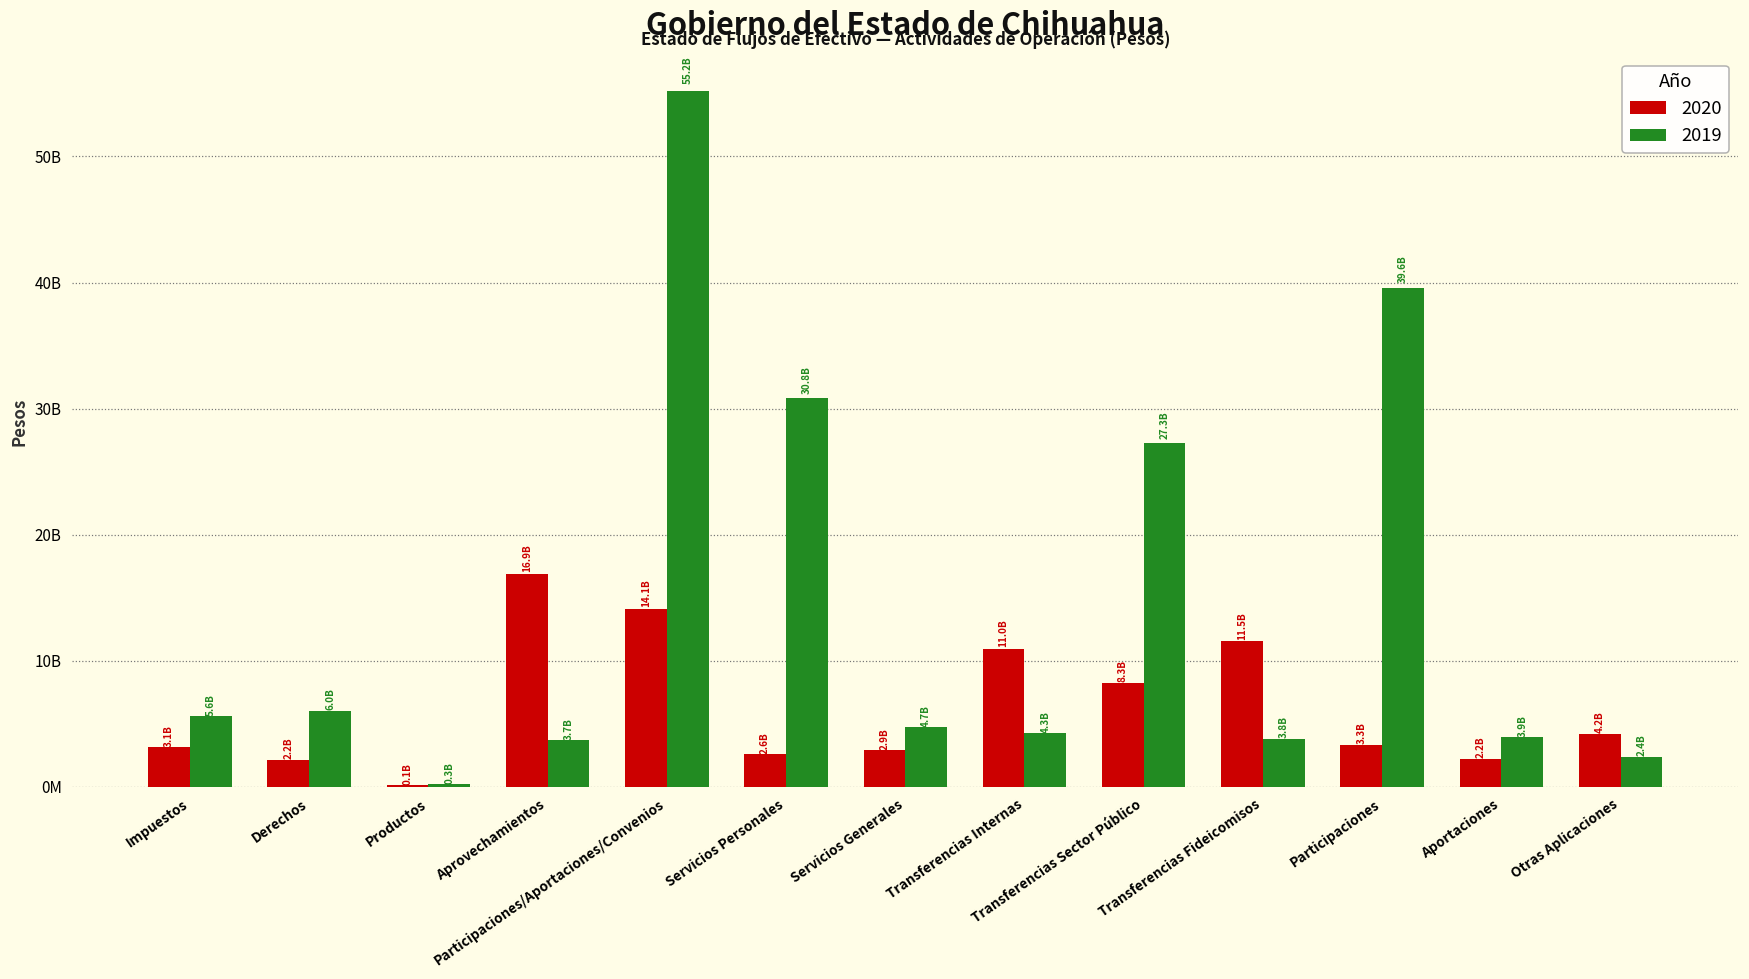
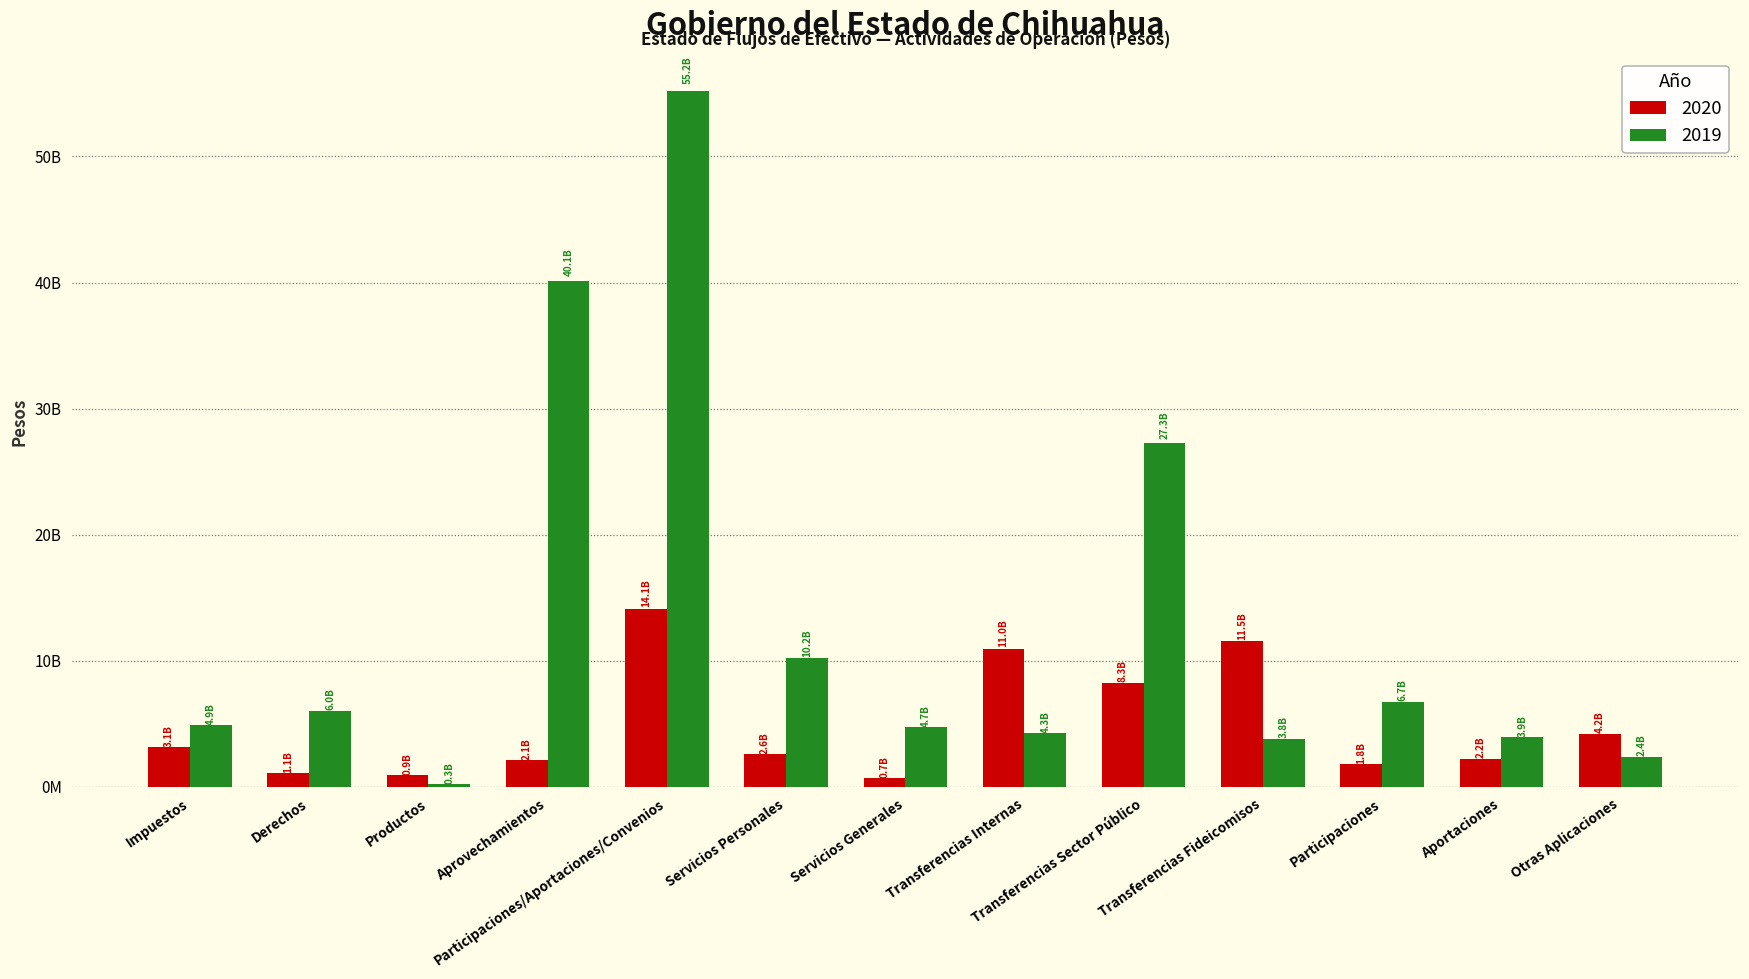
  {
    "2020": {
      "Impuestos": "3.1B",
-     "Derechos": "2.2B",
-     "Productos": "0.1B",
-     "Aprovechamientos": "16.9B",
+     "Derechos": "1.1B",
+     "Productos": "0.9B",
+     "Aprovechamientos": "2.1B",
      "Participaciones/Aportaciones/Convenios": "14.1B",
      "Servicios Personales": "2.6B",
-     "Servicios Generales": "2.9B",
+     "Servicios Generales": "0.7B",
      "Transferencias Internas": "11.0B",
      "Transferencias Sector Público": "8.3B",
      "Transferencias Fideicomisos": "11.5B",
-     "Participaciones": "3.3B",
+     "Participaciones": "1.8B",
      "Aportaciones": "2.2B",
      "Otras Aplicaciones": "4.2B"
    },
    "2019": {
-     "Impuestos": "5.6B",
+     "Impuestos": "4.9B",
      "Derechos": "6.0B",
      "Productos": "0.3B",
-     "Aprovechamientos": "3.7B",
+     "Aprovechamientos": "40.1B",
      "Participaciones/Aportaciones/Convenios": "55.2B",
-     "Servicios Personales": "30.8B",
+     "Servicios Personales": "10.2B",
      "Servicios Generales": "4.7B",
      "Transferencias Internas": "4.3B",
      "Transferencias Sector Público": "27.3B",
      "Transferencias Fideicomisos": "3.8B",
-     "Participaciones": "39.6B",
+     "Participaciones": "6.7B",
      "Aportaciones": "3.9B",
      "Otras Aplicaciones": "2.4B"
    }
  }
